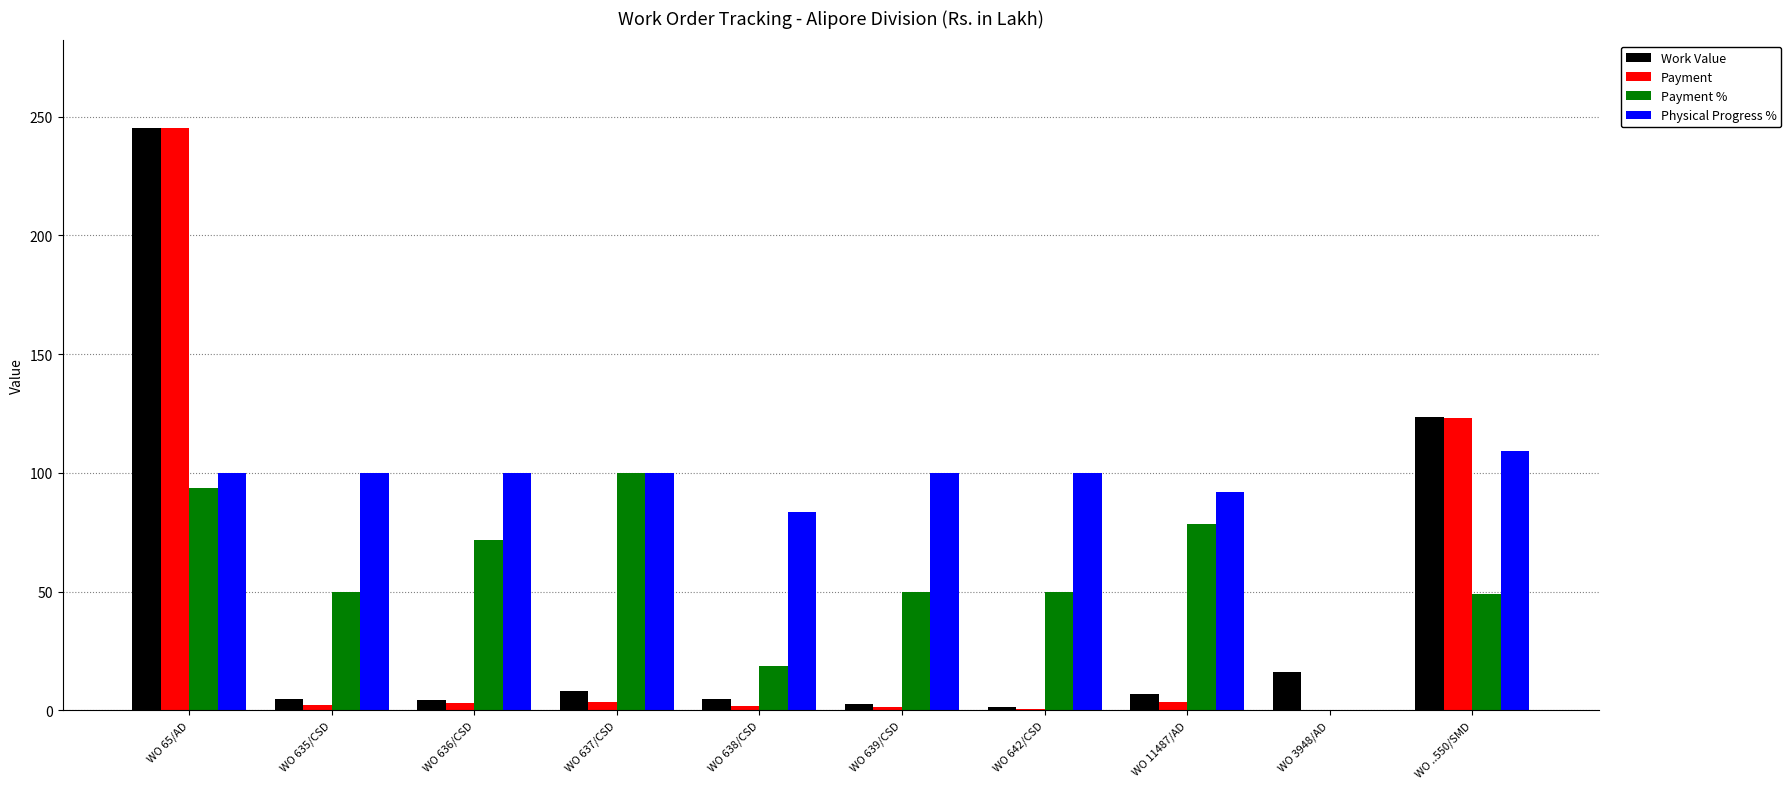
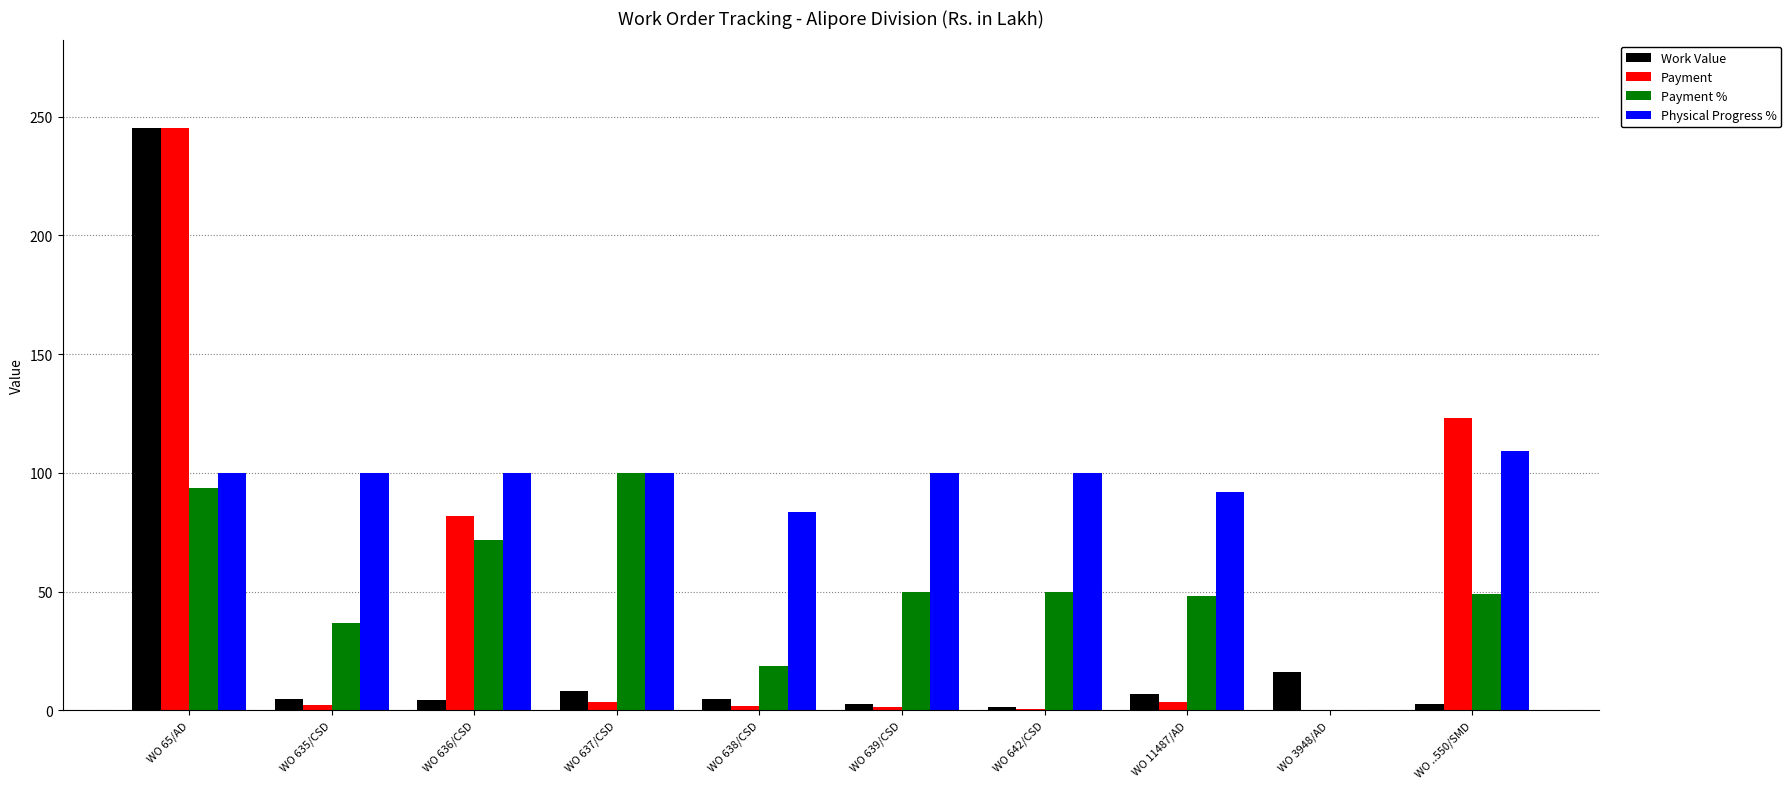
  {
    "Work Value": {
      "WO 65/AD": 245,
      "WO 635/CSD": 5,
      "WO 636/CSD": 4,
      "WO 637/CSD": 8,
      "WO 638/CSD": 5,
      "WO 639/CSD": 3,
      "WO 642/CSD": 1,
      "WO 11487/AD": 7,
      "WO 3948/AD": 16,
-     "WO ..550/SMD": 124
+     "WO ..550/SMD": 3
    },
    "Payment": {
      "WO 65/AD": 245,
      "WO 635/CSD": 2,
-     "WO 636/CSD": 3,
+     "WO 636/CSD": 82,
      "WO 637/CSD": 3,
      "WO 638/CSD": 2,
      "WO 639/CSD": 1,
      "WO 11487/AD": 3,
      "WO 3948/AD": 0,
      "WO ..550/SMD": 123
    },
    "Payment %": {
      "WO 65/AD": 94,
-     "WO 635/CSD": 50,
+     "WO 635/CSD": 37,
      "WO 636/CSD": 72,
      "WO 637/CSD": 100,
      "WO 638/CSD": 19,
      "WO 639/CSD": 50,
      "WO 642/CSD": 50,
-     "WO 11487/AD": 79,
+     "WO 11487/AD": 48,
      "WO 3948/AD": 0,
      "WO ..550/SMD": 49
    },
    "Physical Progress %": {
      "WO 65/AD": 100,
      "WO 635/CSD": 100,
      "WO 636/CSD": 100,
      "WO 637/CSD": 100,
      "WO 638/CSD": 84,
      "WO 639/CSD": 100,
      "WO 642/CSD": 100,
      "WO 11487/AD": 92,
      "WO 3948/AD": 0,
      "WO ..550/SMD": 109
    }
  }
